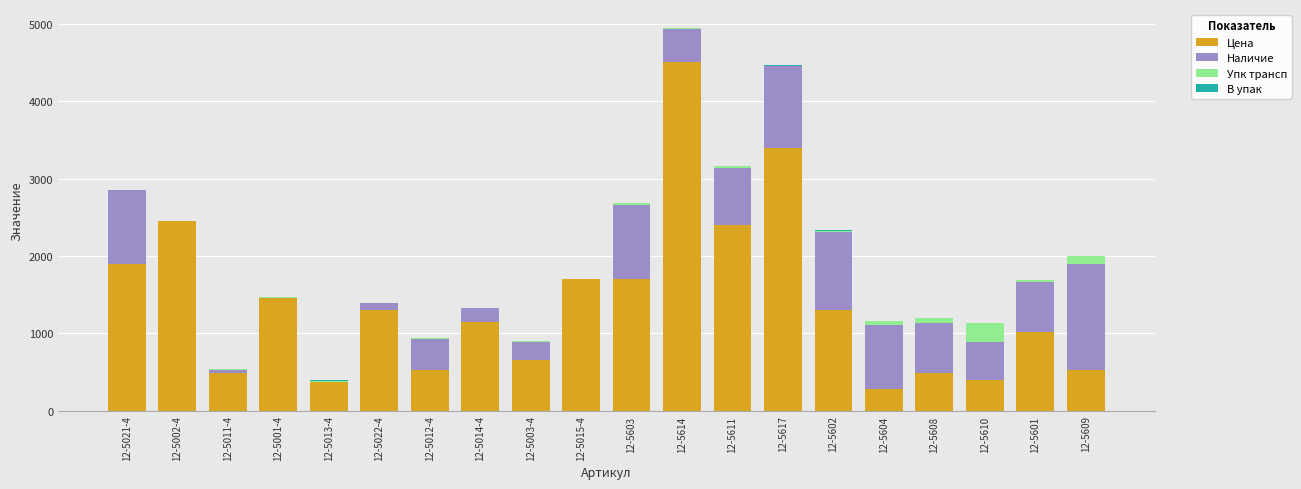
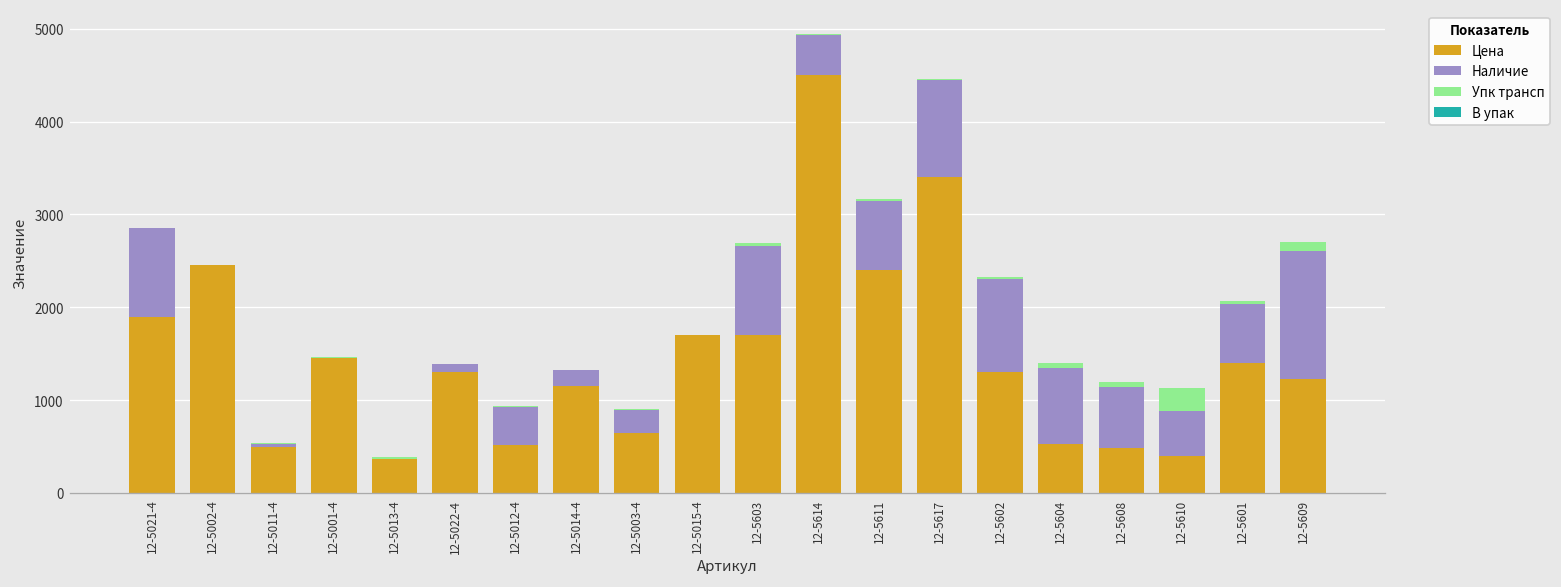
  {
    "Цена": {
      "12-5021-4": 1900,
      "12-5002-4": 2500,
      "12-5011-4": 500,
      "12-5001-4": 1500,
      "12-5013-4": 400,
      "12-5022-4": 1300,
      "12-5012-4": 500,
      "12-5014-4": 1200,
      "12-5003-4": 700,
      "12-5015-4": 1700,
      "12-5603": 1700,
      "12-5614": 4500,
      "12-5611": 2400,
      "12-5617": 3400,
      "12-5602": 1300,
-     "12-5604": 300,
+     "12-5604": 500,
      "12-5608": 500,
      "12-5610": 400,
-     "12-5601": 1000,
-     "12-5609": 500
+     "12-5601": 1400,
+     "12-5609": 1200
    },
    "Наличие": {
      "12-5021-4": 1000,
      "12-5002-4": 0,
      "12-5011-4": 0,
      "12-5013-4": 0,
      "12-5022-4": 100,
      "12-5012-4": 400,
      "12-5014-4": 200,
      "12-5003-4": 200,
      "12-5015-4": 0,
      "12-5603": 1000,
      "12-5614": 400,
      "12-5611": 700,
      "12-5617": 1100,
      "12-5602": 1000,
      "12-5604": 800,
      "12-5608": 700,
      "12-5610": 500,
      "12-5601": 600,
      "12-5609": 1400
    },
    "Упк трансп": {
      "12-5604": 100,
      "12-5608": 100,
      "12-5610": 200,
      "12-5609": 100
    }
  }
